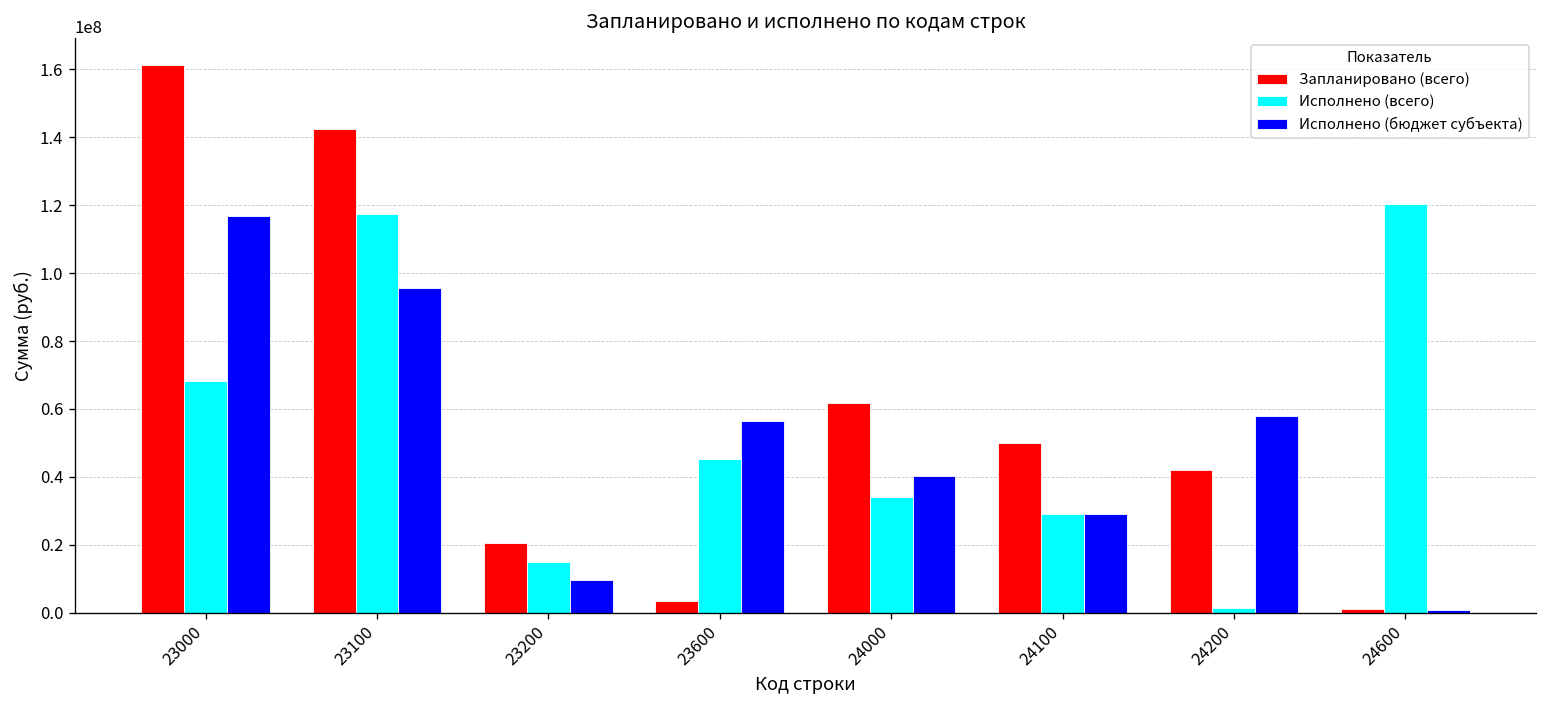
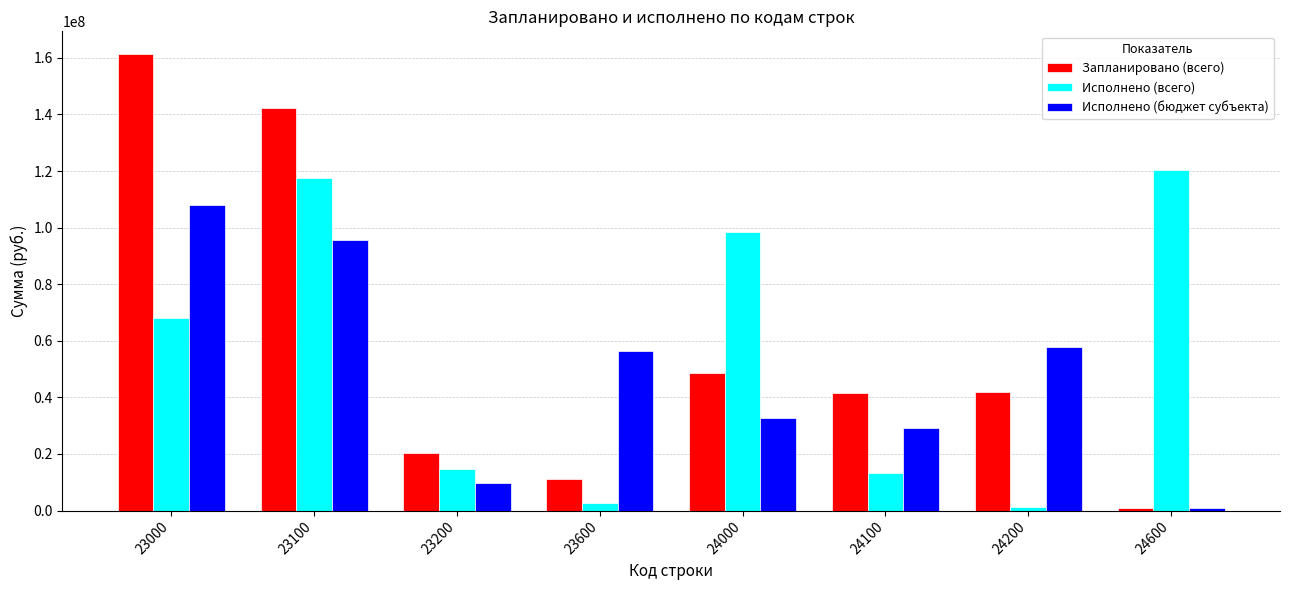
  {
    "Запланировано (всего)": {
      "23000": 161000000,
      "23100": 142000000,
      "23200": 20000000,
-     "23600": 3000000,
-     "24000": 62000000,
-     "24100": 50000000,
+     "23600": 11000000,
+     "24000": 49000000,
+     "24100": 42000000,
      "24200": 42000000,
      "24600": 1000000
    },
    "Исполнено (всего)": {
      "23000": 68000000,
      "23100": 117000000,
      "23200": 15000000,
-     "23600": 45000000,
-     "24000": 34000000,
-     "24100": 29000000,
+     "23600": 3000000,
+     "24000": 98000000,
+     "24100": 13000000,
      "24200": 1000000,
      "24600": 120000000
    },
    "Исполнено (бюджет субъекта)": {
-     "23000": 117000000,
+     "23000": 108000000,
      "23100": 96000000,
      "23200": 10000000,
      "23600": 56000000,
-     "24000": 40000000,
+     "24000": 33000000,
      "24100": 29000000,
      "24200": 58000000
    }
  }
